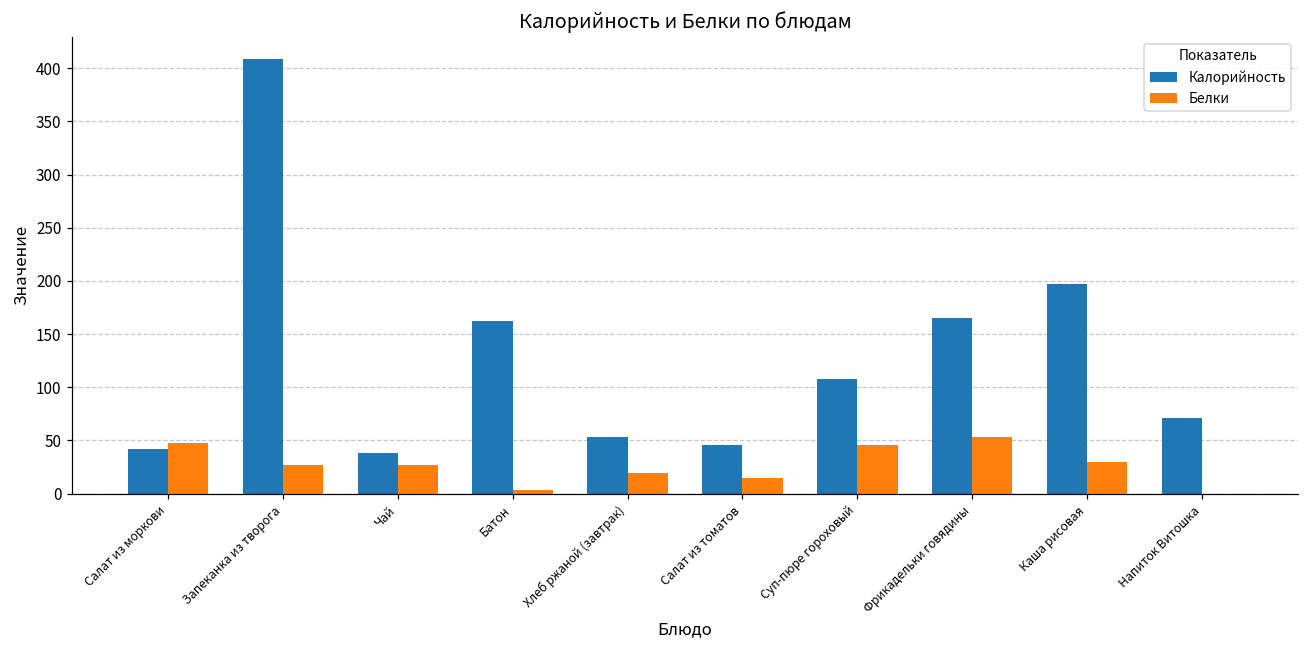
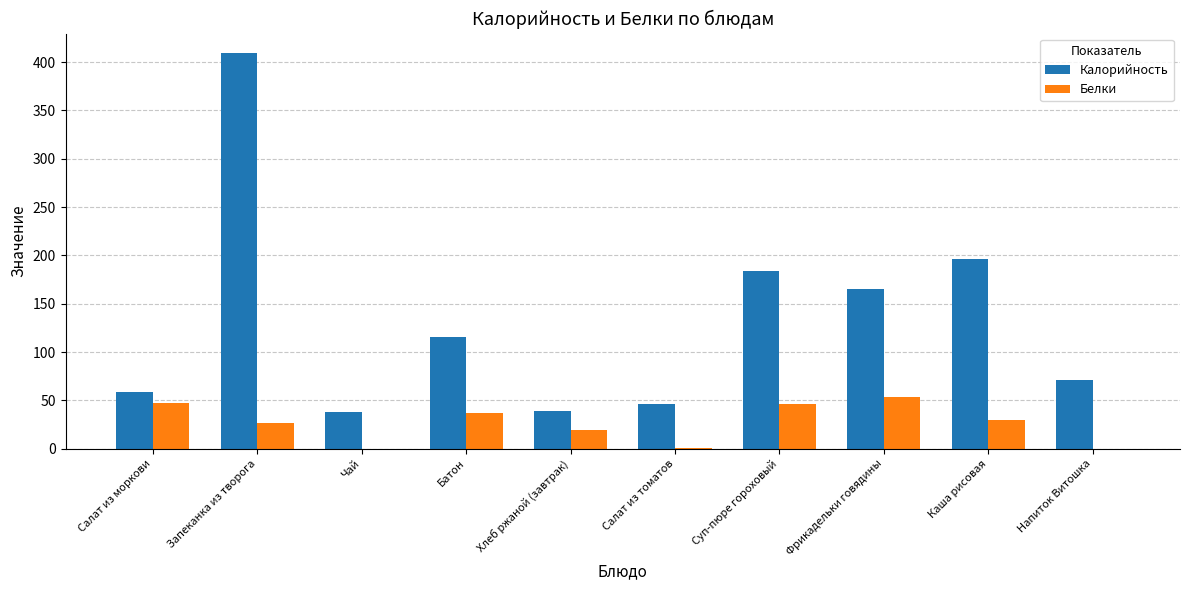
  {
    "Калорийность": {
-     "Салат из моркови": 40,
+     "Салат из моркови": 60,
      "Запеканка из творога": 410,
      "Чай": 40,
-     "Батон": 160,
-     "Хлеб ржаной (завтрак)": 50,
+     "Батон": 120,
+     "Хлеб ржаной (завтрак)": 40,
      "Салат из томатов": 50,
-     "Суп-пюре гороховый": 110,
+     "Суп-пюре гороховый": 180,
      "Фрикадельки говядины": 170,
      "Каша рисовая": 200,
      "Напиток Витошка": 70
    },
    "Белки": {
      "Салат из моркови": 50,
      "Запеканка из творога": 30,
-     "Чай": 30,
-     "Батон": 0,
+     "Чай": 0,
+     "Батон": 40,
      "Хлеб ржаной (завтрак)": 20,
-     "Салат из томатов": 10,
+     "Салат из томатов": 0,
      "Суп-пюре гороховый": 50,
      "Фрикадельки говядины": 50,
      "Каша рисовая": 30,
      "Напиток Витошка": 0
    }
  }
